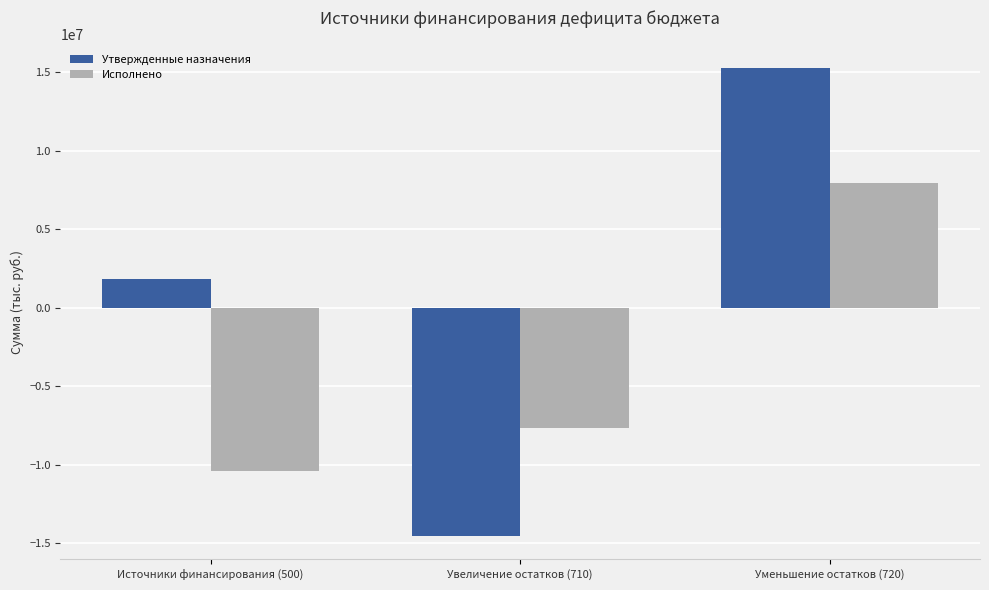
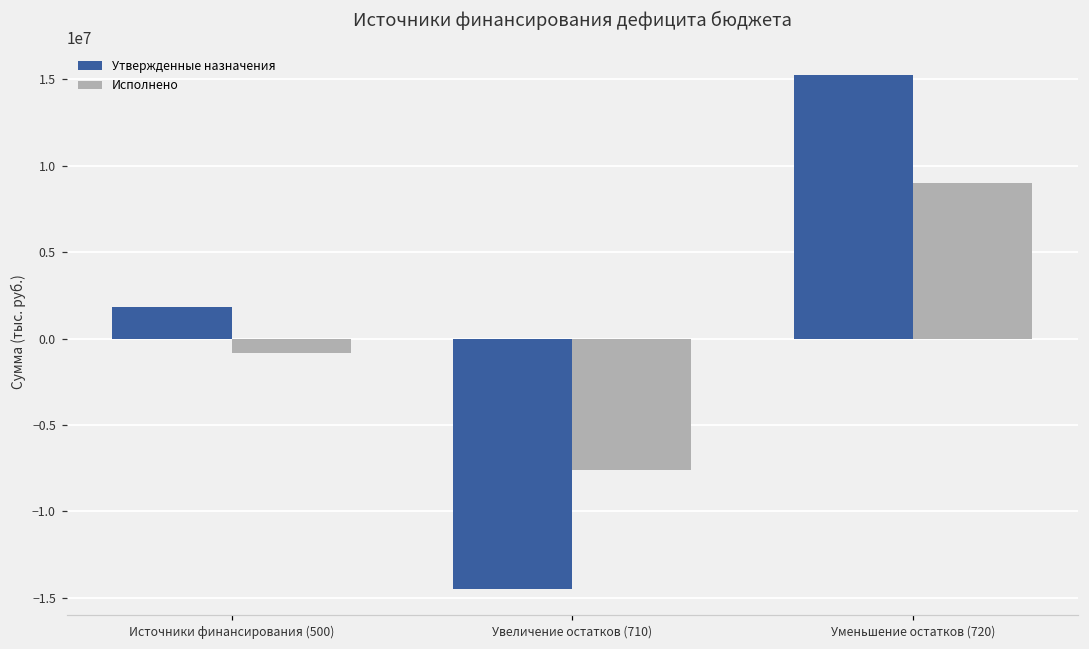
  {
    "Утвержденные назначения": {
      "Источники финансирования (500)": 1800000,
      "Увеличение остатков (710)": -14500000,
      "Уменьшение остатков (720)": 15300000
    },
    "Исполнено": {
-     "Источники финансирования (500)": -10400000,
+     "Источники финансирования (500)": -800000,
      "Увеличение остатков (710)": -7600000,
-     "Уменьшение остатков (720)": 7900000
+     "Уменьшение остатков (720)": 9000000
    }
  }
